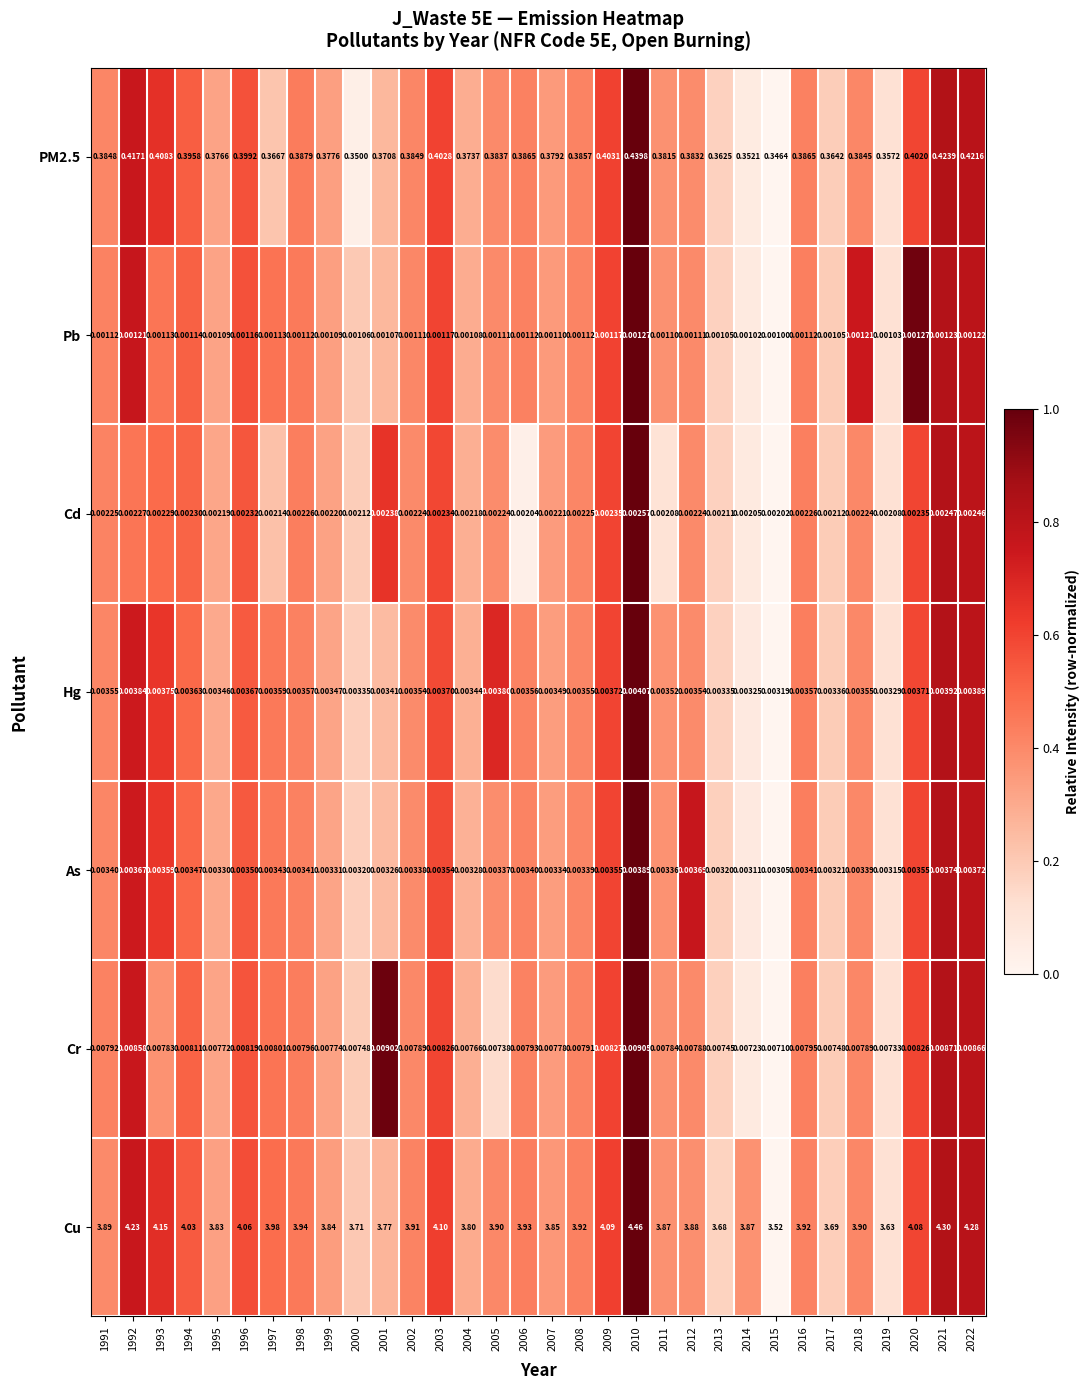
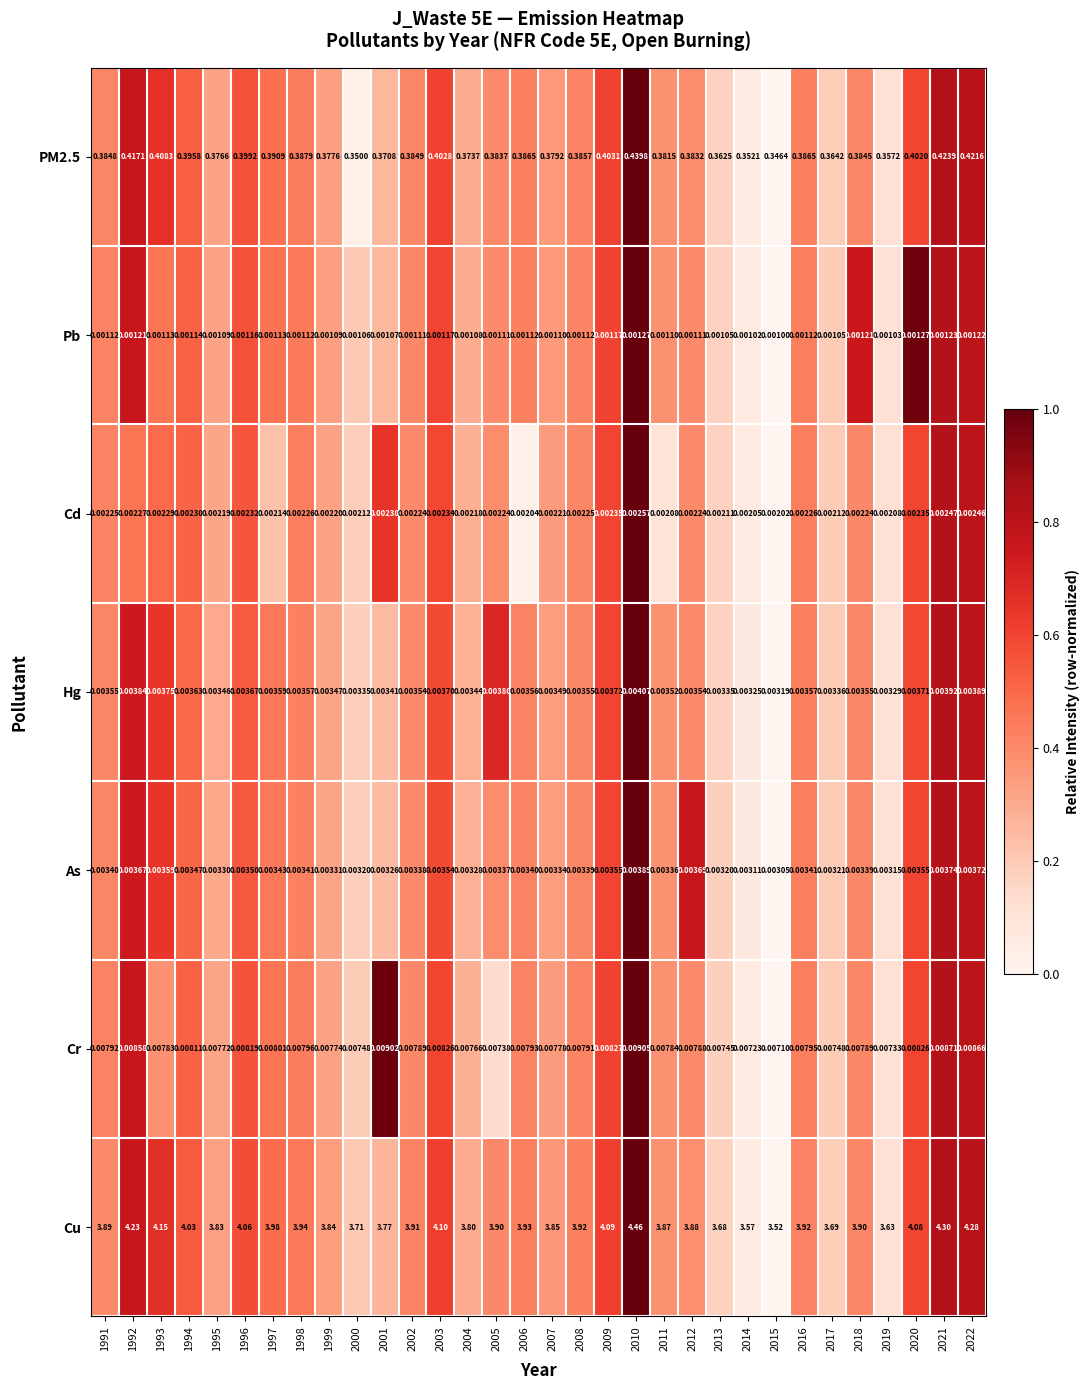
  {
    "PM2.5": {
      "1991": 0.3848,
      "1992": 0.4171,
      "1993": 0.4083,
      "1994": 0.3958,
      "1995": 0.3766,
      "1996": 0.3992,
-     "1997": 0.3667,
+     "1997": 0.3909,
      "1998": 0.3879,
      "1999": 0.3776,
      "2000": 0.3500,
      "2001": 0.3708,
      "2002": 0.3849,
      "2003": 0.4028,
      "2004": 0.3737,
      "2005": 0.3837,
      "2006": 0.3865,
      "2007": 0.3792,
      "2008": 0.3857,
      "2009": 0.4031,
      "2010": 0.4398,
      "2011": 0.3815,
      "2012": 0.3832,
      "2013": 0.3625,
      "2014": 0.3521,
      "2015": 0.3464,
      "2016": 0.3865,
      "2017": 0.3642,
      "2018": 0.3845,
      "2019": 0.3572,
      "2020": 0.4020,
      "2021": 0.4239,
      "2022": 0.4216
    },
    "Cu": {
      "1991": 3.89,
      "1992": 4.23,
      "1993": 4.15,
      "1994": 4.03,
      "1995": 3.83,
      "1996": 4.06,
      "1997": 3.98,
      "1998": 3.94,
      "1999": 3.84,
      "2000": 3.71,
      "2001": 3.77,
      "2002": 3.91,
      "2003": 4.10,
      "2004": 3.80,
      "2005": 3.90,
      "2006": 3.93,
      "2007": 3.85,
      "2008": 3.92,
      "2009": 4.09,
      "2010": 4.46,
      "2011": 3.87,
      "2012": 3.88,
      "2013": 3.68,
-     "2014": 3.87,
+     "2014": 3.57,
      "2015": 3.52,
      "2016": 3.92,
      "2017": 3.69,
      "2018": 3.90,
      "2019": 3.63,
      "2020": 4.08,
      "2021": 4.30,
      "2022": 4.28
    }
  }
